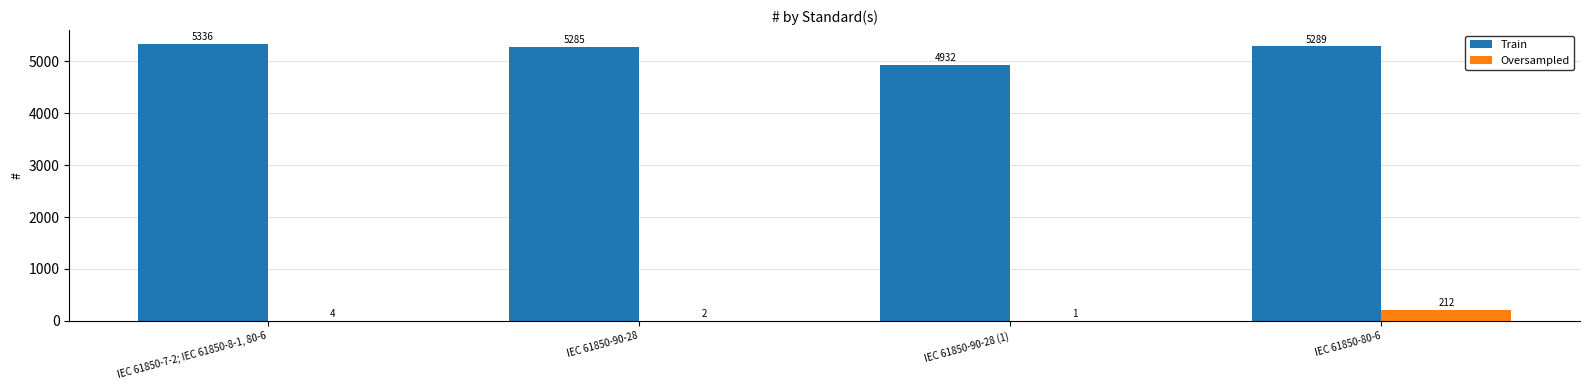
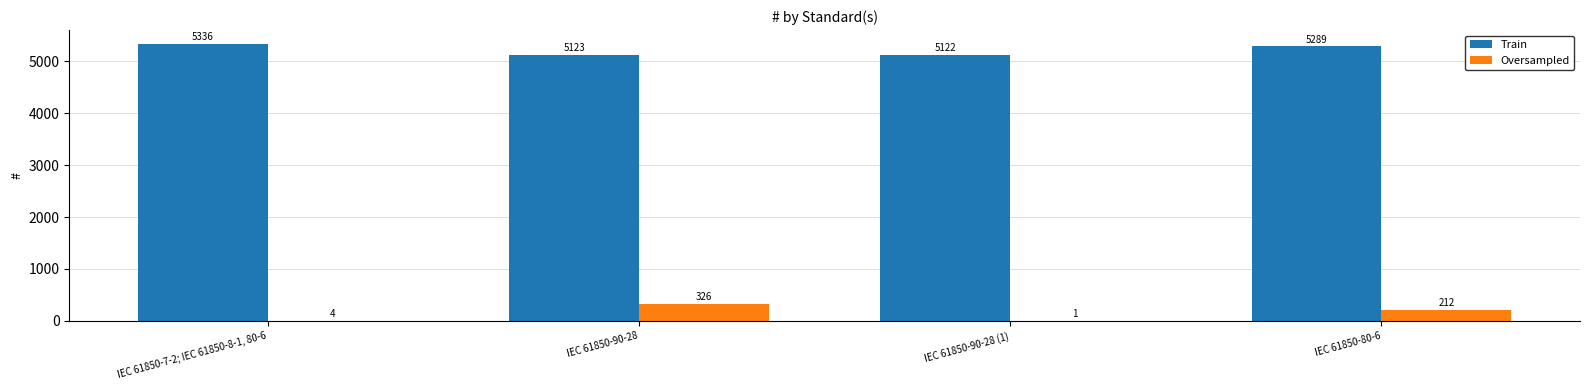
  {
    "Train": {
      "IEC 61850-7-2; IEC 61850-8-1, 80-6": 5336,
-     "IEC 61850-90-28": 5285,
-     "IEC 61850-90-28 (1)": 4932,
+     "IEC 61850-90-28": 5123,
+     "IEC 61850-90-28 (1)": 5122,
      "IEC 61850-80-6": 5289
    },
    "Oversampled": {
      "IEC 61850-7-2; IEC 61850-8-1, 80-6": 4,
-     "IEC 61850-90-28": 2,
+     "IEC 61850-90-28": 326,
      "IEC 61850-90-28 (1)": 1,
      "IEC 61850-80-6": 212
    }
  }
